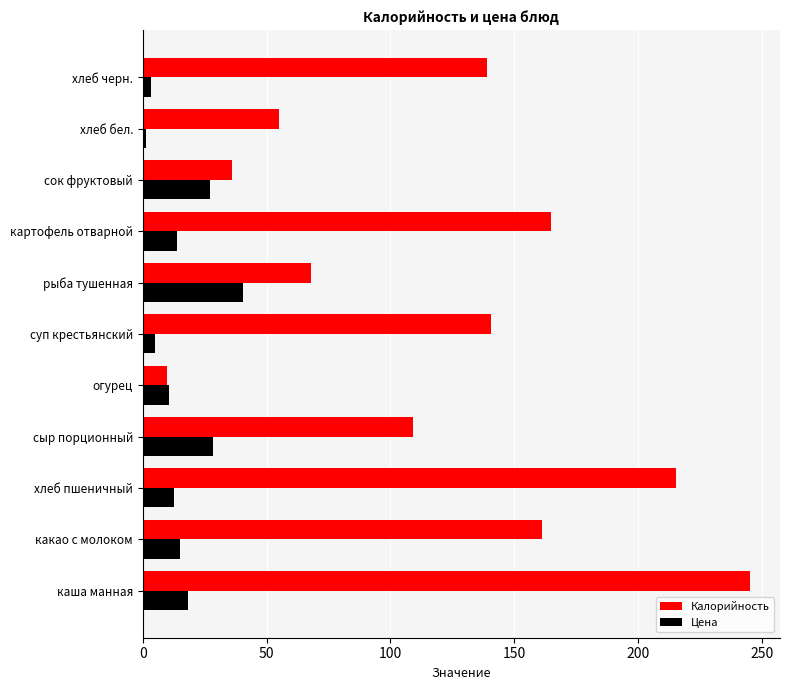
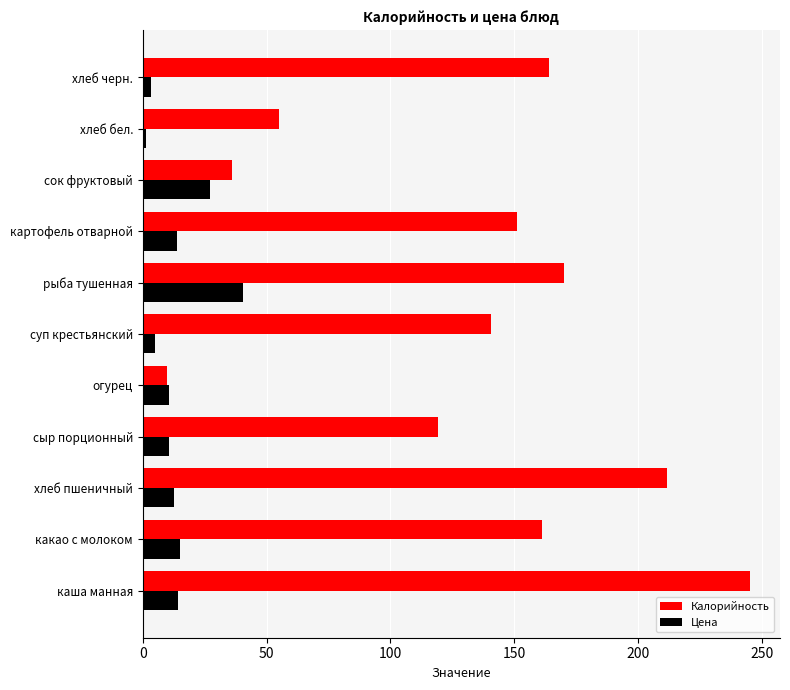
  {
    "Калорийность": {
-     "хлеб черн.": 139,
+     "хлеб черн.": 164,
      "хлеб бел.": 55,
      "сок фруктовый": 36,
-     "картофель отварной": 165,
-     "рыба тушенная": 68,
+     "картофель отварной": 151,
+     "рыба тушенная": 170,
      "суп крестьянский": 141,
      "огурец": 10,
-     "сыр порционный": 109,
-     "хлеб пшеничный": 215,
+     "сыр порционный": 119,
+     "хлеб пшеничный": 212,
      "какао с молоком": 161,
      "каша манная": 245
    },
    "Цена": {
      "хлеб черн.": 3,
      "хлеб бел.": 1,
      "сок фруктовый": 27,
      "картофель отварной": 14,
      "рыба тушенная": 41,
      "суп крестьянский": 5,
      "огурец": 11,
-     "сыр порционный": 28,
+     "сыр порционный": 11,
      "хлеб пшеничный": 13,
      "какао с молоком": 15,
-     "каша манная": 18
+     "каша манная": 14
    }
  }
